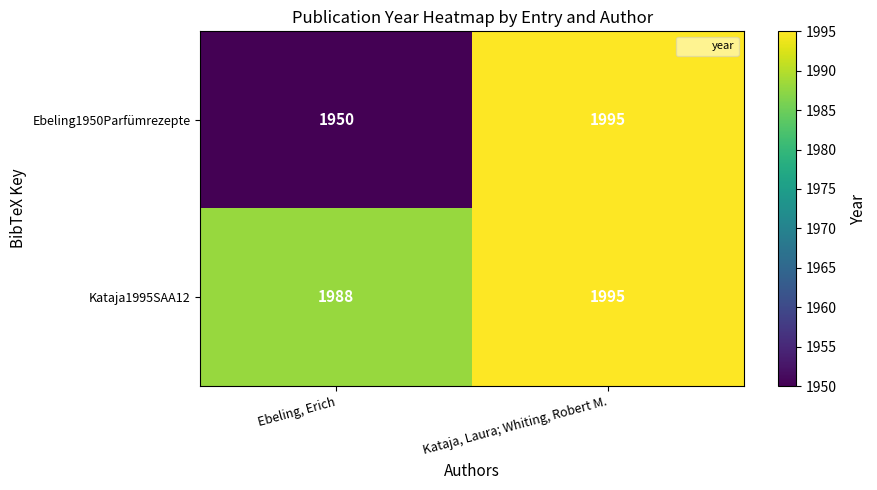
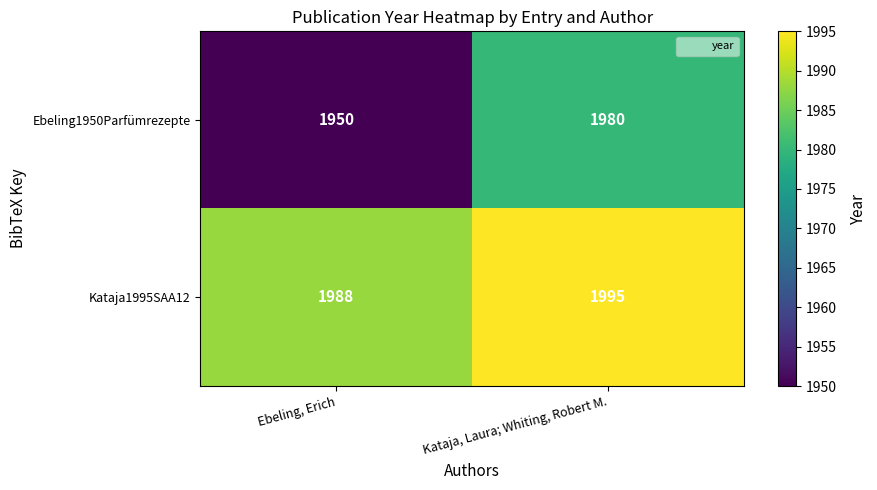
  {
    "Ebeling1950Parfümrezepte": {
      "Ebeling, Erich": 1950,
-     "Kataja, Laura; Whiting, Robert M.": 1995
+     "Kataja, Laura; Whiting, Robert M.": 1980
    },
    "Kataja1995SAA12": {
      "Ebeling, Erich": 1988,
      "Kataja, Laura; Whiting, Robert M.": 1995
    }
  }
